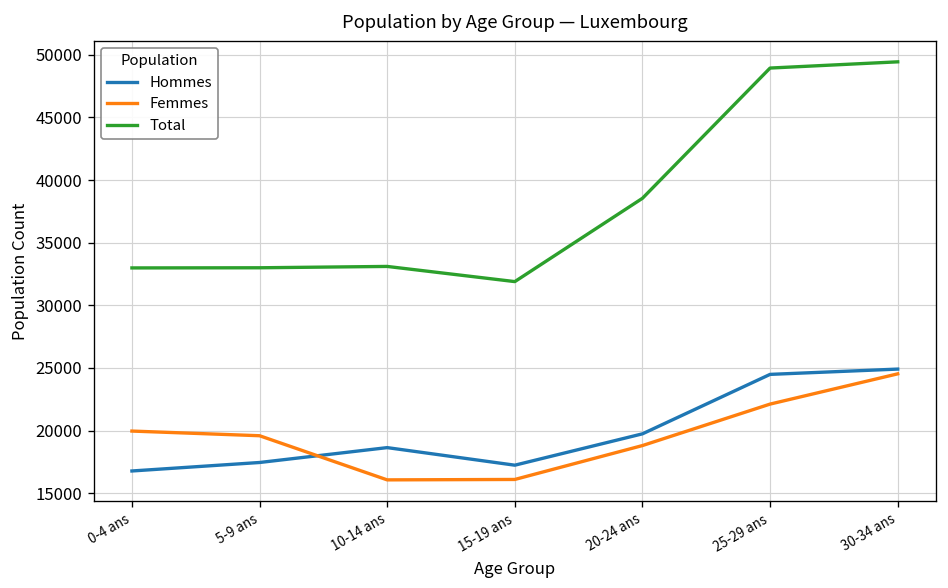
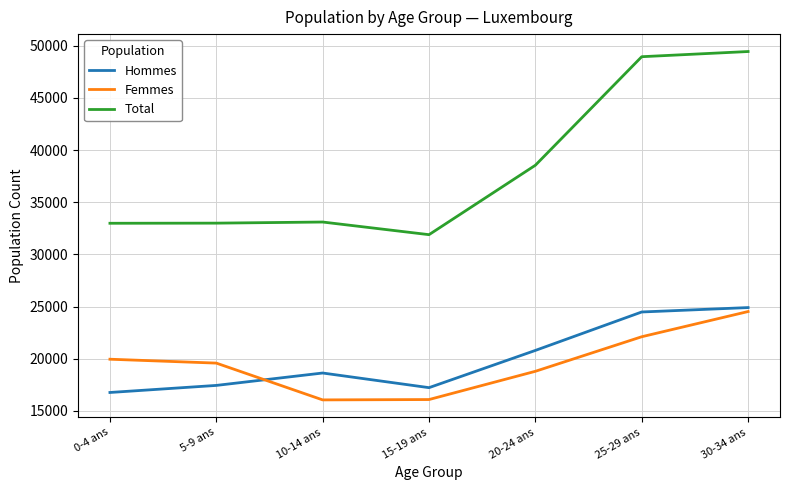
  {
    "Hommes": {
      "0-4 ans": 16800,
      "5-9 ans": 17500,
      "10-14 ans": 18600,
      "15-19 ans": 17200,
-     "20-24 ans": 19700,
+     "20-24 ans": 20800,
      "25-29 ans": 24500,
      "30-34 ans": 24900
    },
    "Femmes": {
      "0-4 ans": 20000,
      "5-9 ans": 19600,
      "10-14 ans": 16100,
      "15-19 ans": 16100,
      "20-24 ans": 18800,
      "25-29 ans": 22100,
      "30-34 ans": 24500
    },
    "Total": {
      "0-4 ans": 33000,
      "5-9 ans": 33000,
      "10-14 ans": 33100,
      "15-19 ans": 31900,
      "20-24 ans": 38500,
      "25-29 ans": 48900,
      "30-34 ans": 49400
    }
  }
